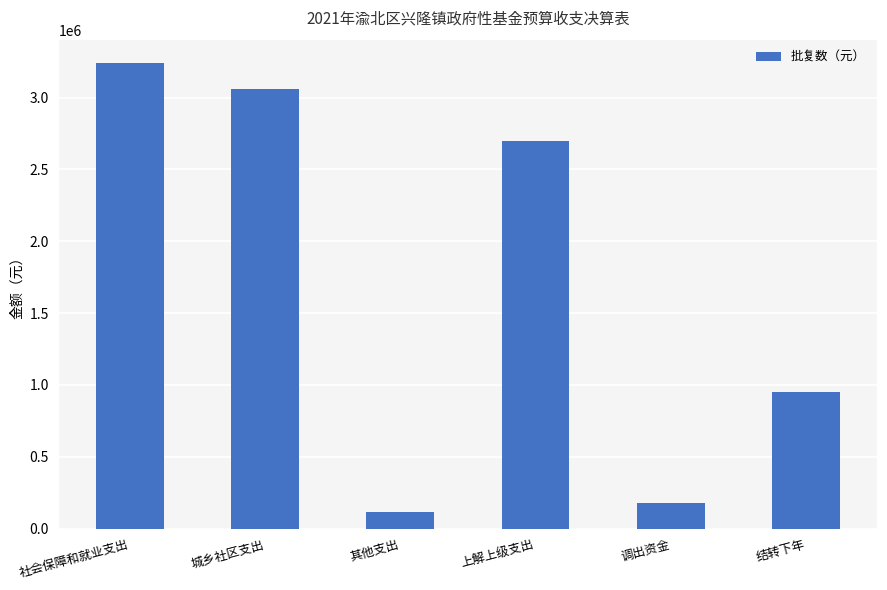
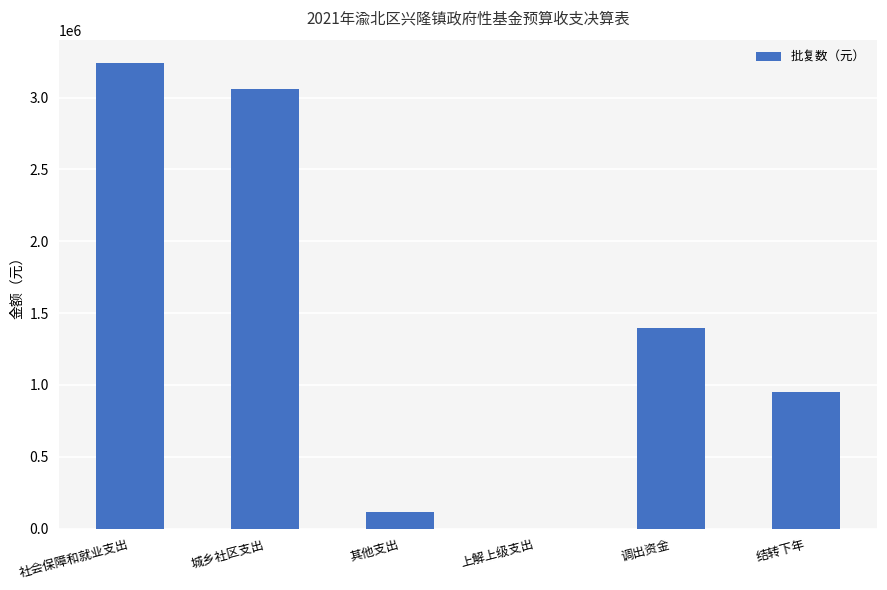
  {
    "社会保障和就业支出": 3240000,
    "城乡社区支出": 3060000,
    "其他支出": 120000,
-   "上解上级支出": 2700000,
-   "调出资金": 180000,
+   "上解上级支出": 0,
+   "调出资金": 1400000,
    "结转下年": 950000
  }
